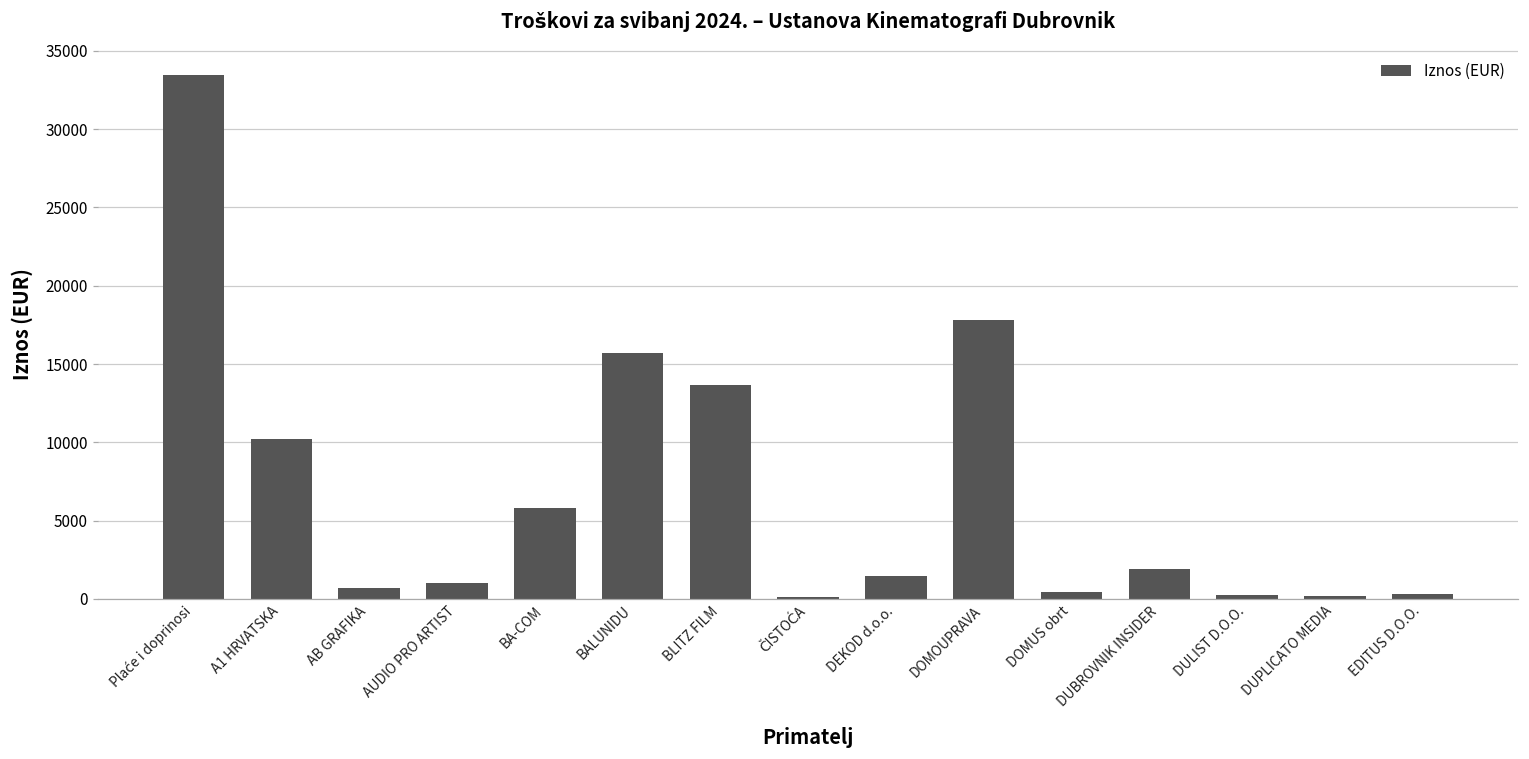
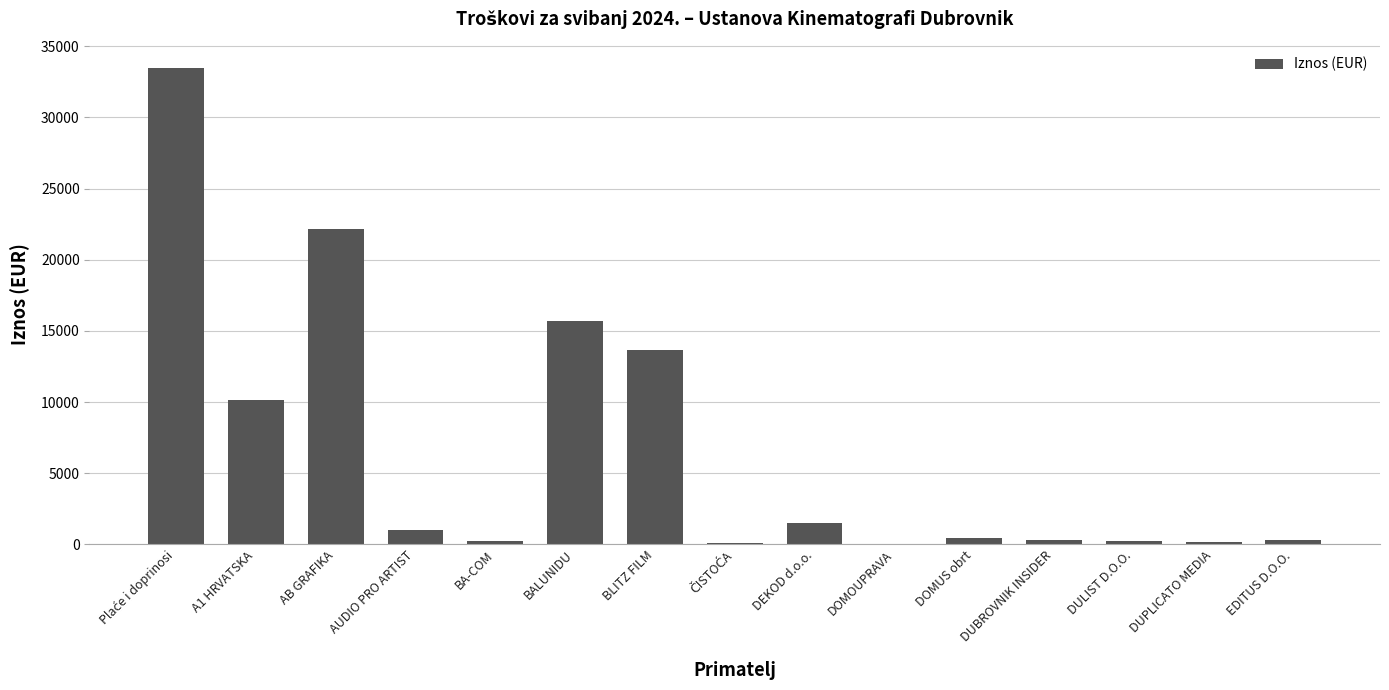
  {
    "Plaće i doprinosi": 33500,
    "A1 HRVATSKA": 10200,
-   "AB GRAFIKA": 700,
+   "AB GRAFIKA": 22100,
    "AUDIO PRO ARTIST": 1000,
-   "BA-COM": 5800,
+   "BA-COM": 200,
    "BALUNIDU": 15700,
    "BLITZ FILM": 13700,
    "DEKOD d.o.o.": 1500,
-   "DOMOUPRAVA": 17800,
+   "DOMOUPRAVA": 0,
    "DOMUS obrt": 400,
-   "DUBROVNIK INSIDER": 1900,
+   "DUBROVNIK INSIDER": 300,
    "DULIST D.O.O.": 300,
    "EDITUS D.O.O.": 300
  }
